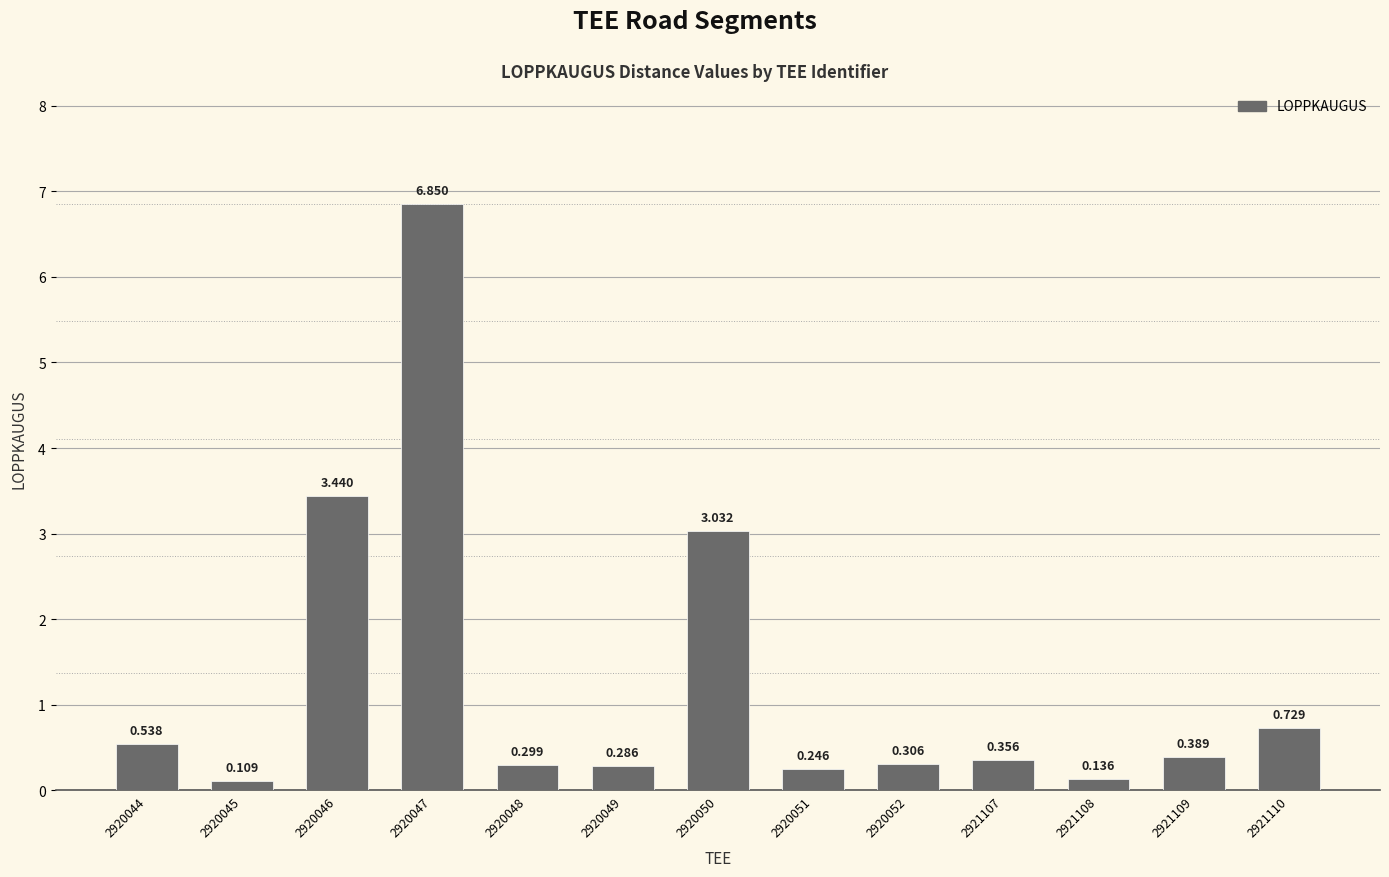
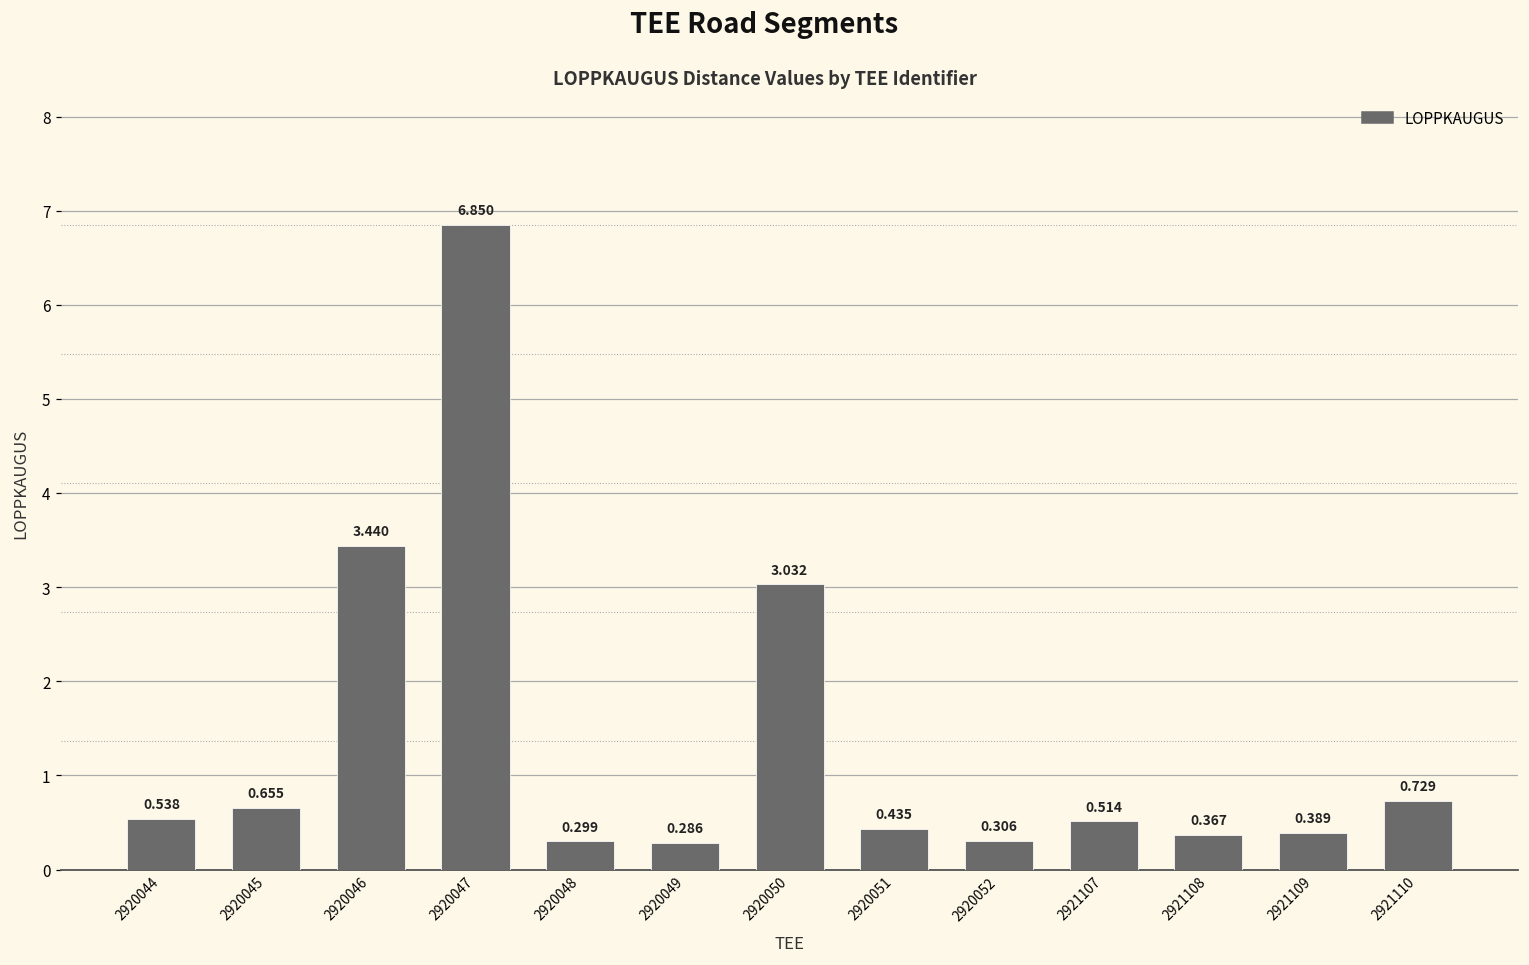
  {
    "2920044": 0.538,
-   "2920045": 0.109,
+   "2920045": 0.655,
    "2920046": 3.440,
    "2920047": 6.850,
    "2920048": 0.299,
    "2920049": 0.286,
    "2920050": 3.032,
-   "2920051": 0.246,
+   "2920051": 0.435,
    "2920052": 0.306,
-   "2921107": 0.356,
-   "2921108": 0.136,
+   "2921107": 0.514,
+   "2921108": 0.367,
    "2921109": 0.389,
    "2921110": 0.729
  }
